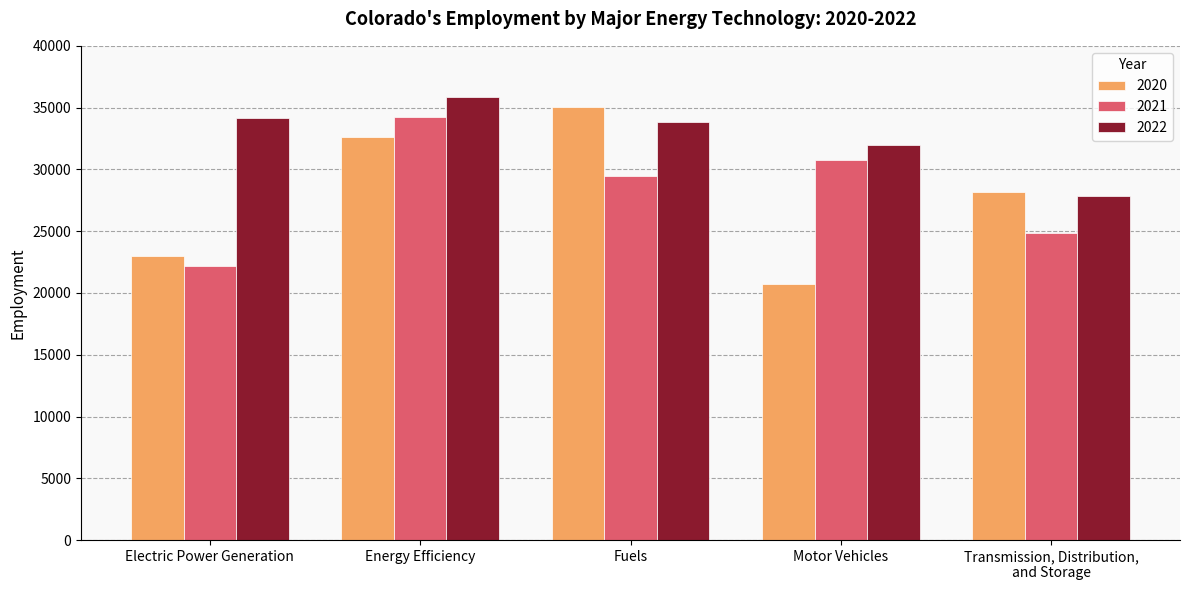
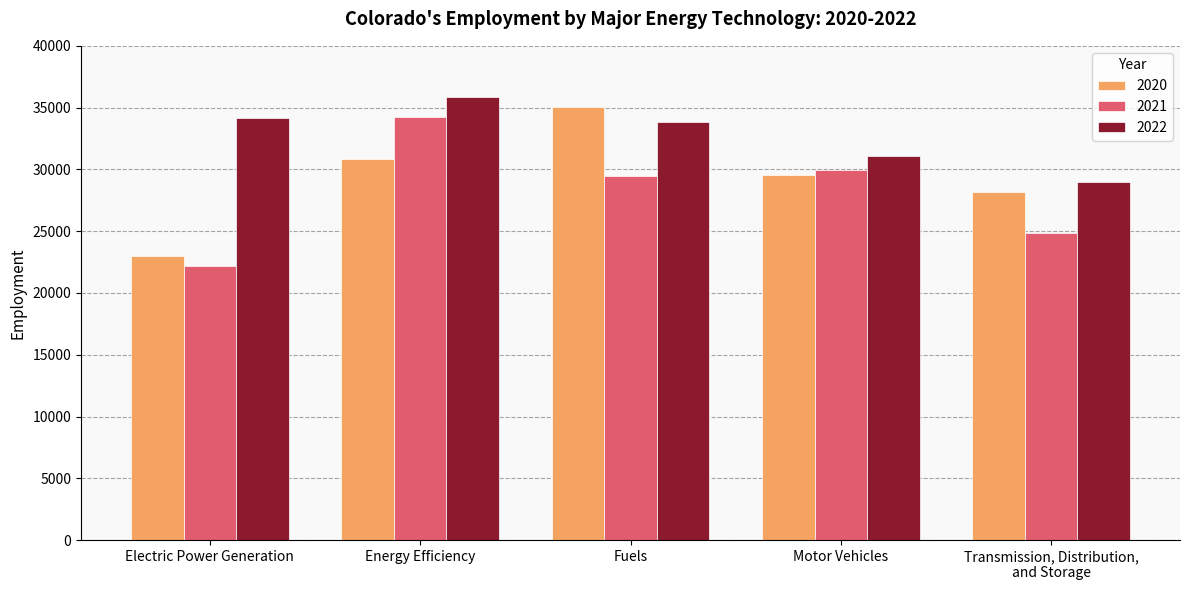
  {
    "2020": {
      "Electric Power Generation": 23000,
-     "Energy Efficiency": 32600,
+     "Energy Efficiency": 30900,
      "Fuels": 35000,
-     "Motor Vehicles": 20700,
+     "Motor Vehicles": 29500,
      "Transmission, Distribution, and Storage": 28200
    },
    "2021": {
      "Electric Power Generation": 22200,
      "Energy Efficiency": 34200,
      "Fuels": 29500,
-     "Motor Vehicles": 30700,
+     "Motor Vehicles": 30000,
      "Transmission, Distribution, and Storage": 24900
    },
    "2022": {
      "Electric Power Generation": 34100,
      "Energy Efficiency": 35800,
      "Fuels": 33800,
-     "Motor Vehicles": 32000,
-     "Transmission, Distribution, and Storage": 27900
+     "Motor Vehicles": 31100,
+     "Transmission, Distribution, and Storage": 29000
    }
  }
